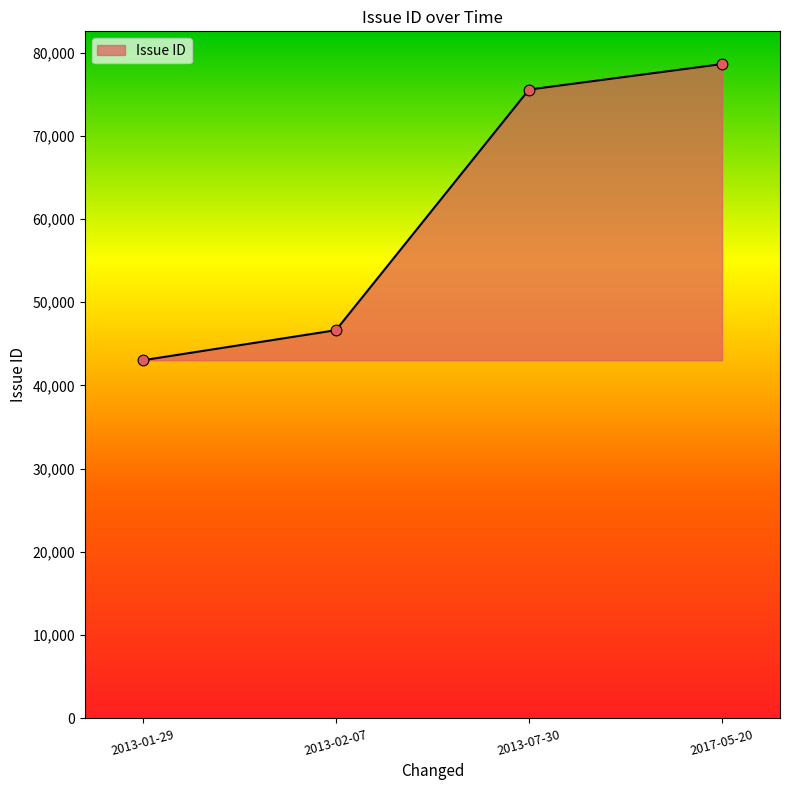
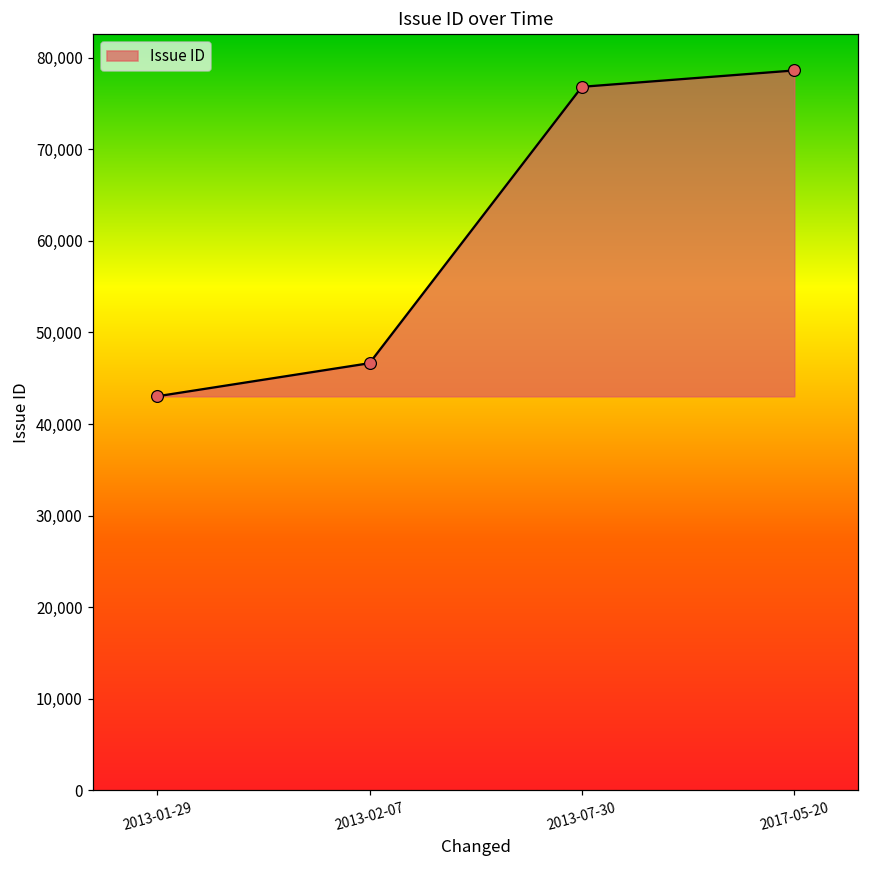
  {
    "2013-01-29": "43,000",
    "2013-02-07": "47,000",
-   "2013-07-30": "76,000",
+   "2013-07-30": "77,000",
    "2017-05-20": "79,000"
  }
